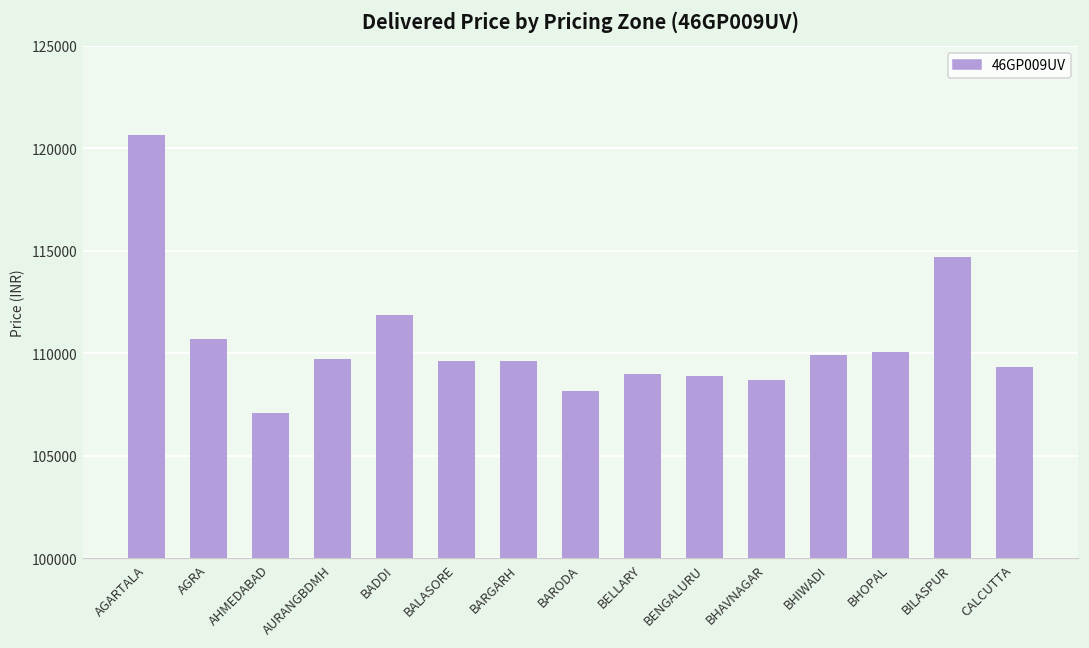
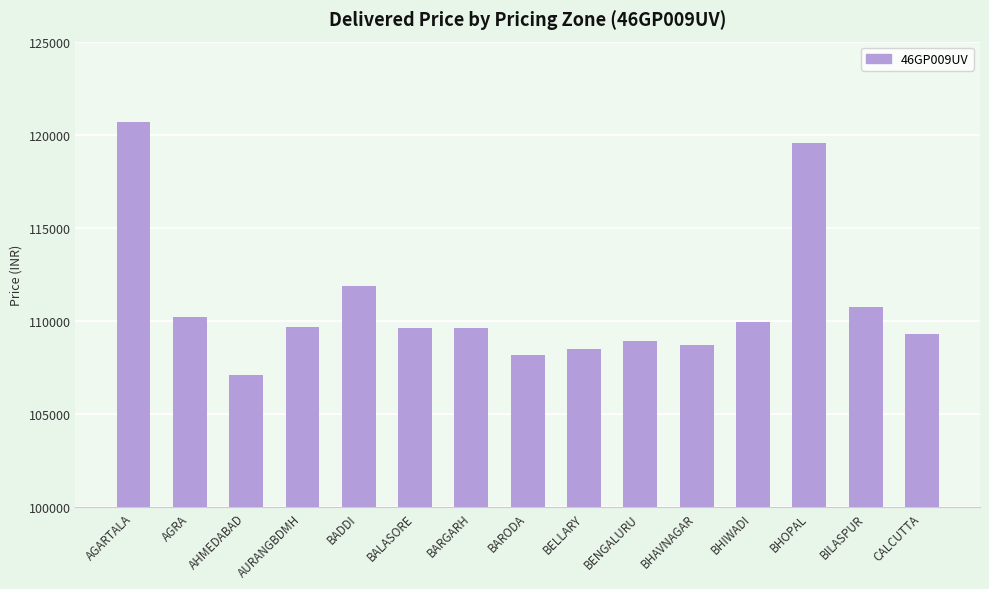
  {
    "AGARTALA": 120700,
-   "AGRA": 110700,
+   "AGRA": 110200,
    "AHMEDABAD": 107100,
    "AURANGBDMH": 109700,
    "BADDI": 111900,
    "BALASORE": 109600,
    "BARGARH": 109600,
    "BARODA": 108200,
-   "BELLARY": 109000,
+   "BELLARY": 108500,
    "BENGALURU": 108900,
    "BHAVNAGAR": 108700,
    "BHIWADI": 109900,
-   "BHOPAL": 110100,
-   "BILASPUR": 114700,
+   "BHOPAL": 119600,
+   "BILASPUR": 110800,
    "CALCUTTA": 109300
  }
